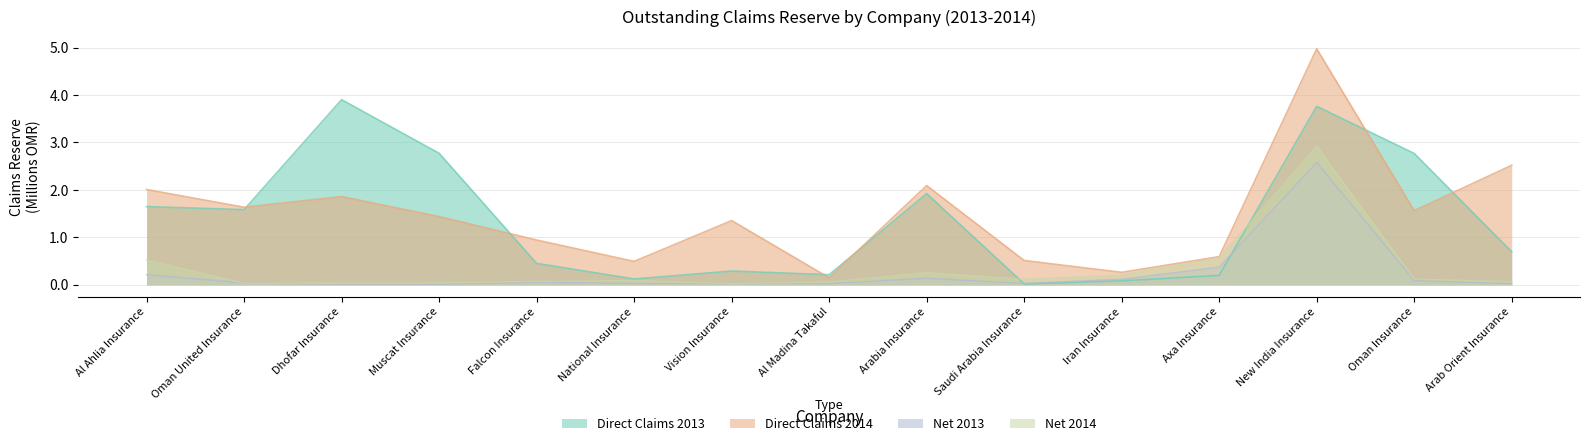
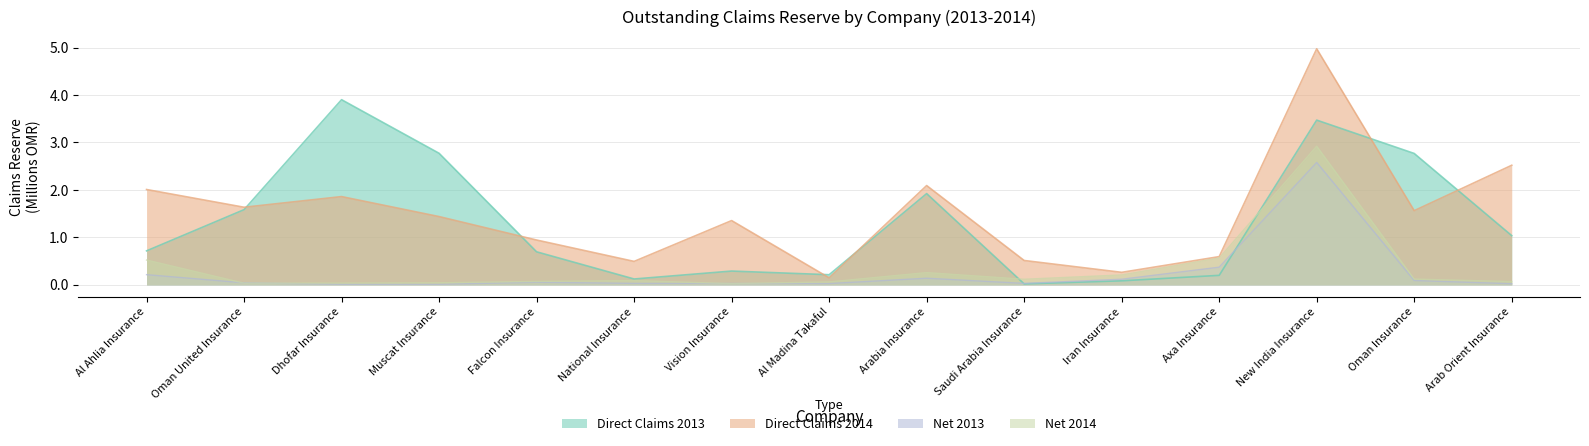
  {
    "Direct Claims 2013": {
-     "Al Ahlia Insurance": 1.6,
+     "Al Ahlia Insurance": 0.7,
      "Dhofar Insurance": 3.9,
      "Muscat Insurance": 2.8,
-     "Falcon Insurance": 0.5,
+     "Falcon Insurance": 0.7,
      "Vision Insurance": 0.3,
      "Al Madina Takaful": 0.2,
      "Arabia Insurance": 1.9,
      "Axa Insurance": 0.2,
-     "New India Insurance": 3.8,
+     "New India Insurance": 3.5,
      "Oman Insurance": 2.8,
-     "Arab Orient Insurance": 0.7
+     "Arab Orient Insurance": 1.0
    }
  }
